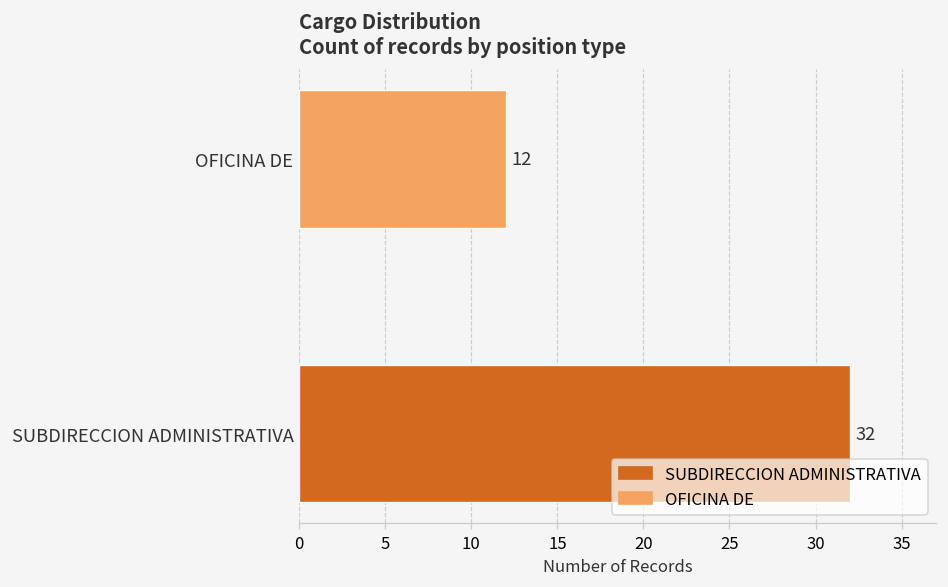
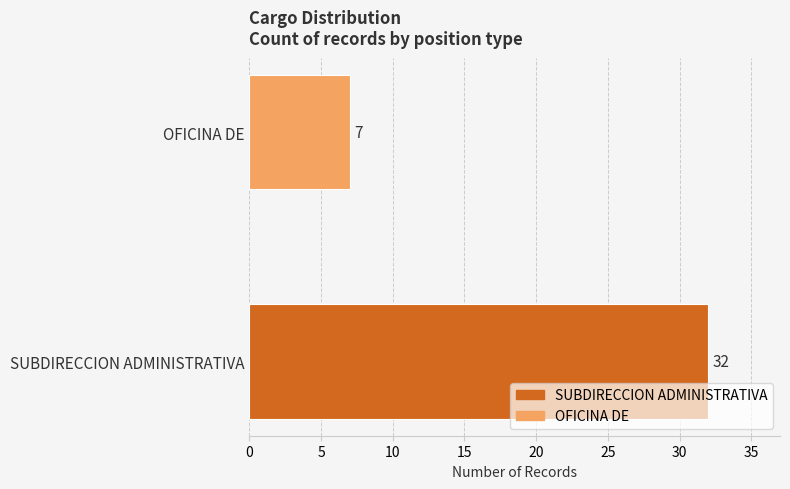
  {
-   "OFICINA DE": 12,
+   "OFICINA DE": 7,
    "SUBDIRECCION ADMINISTRATIVA": 32
  }
